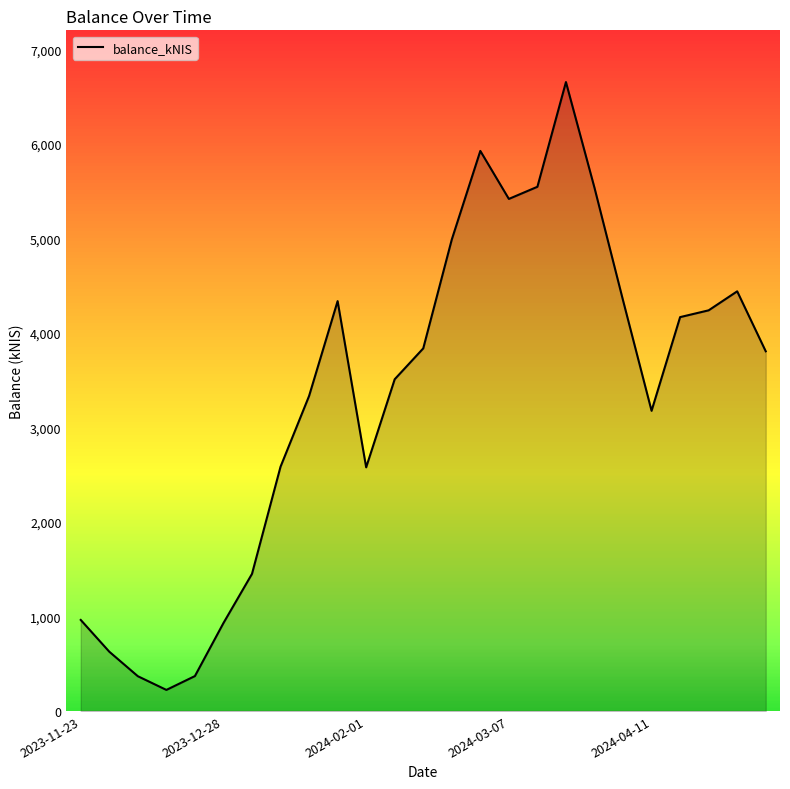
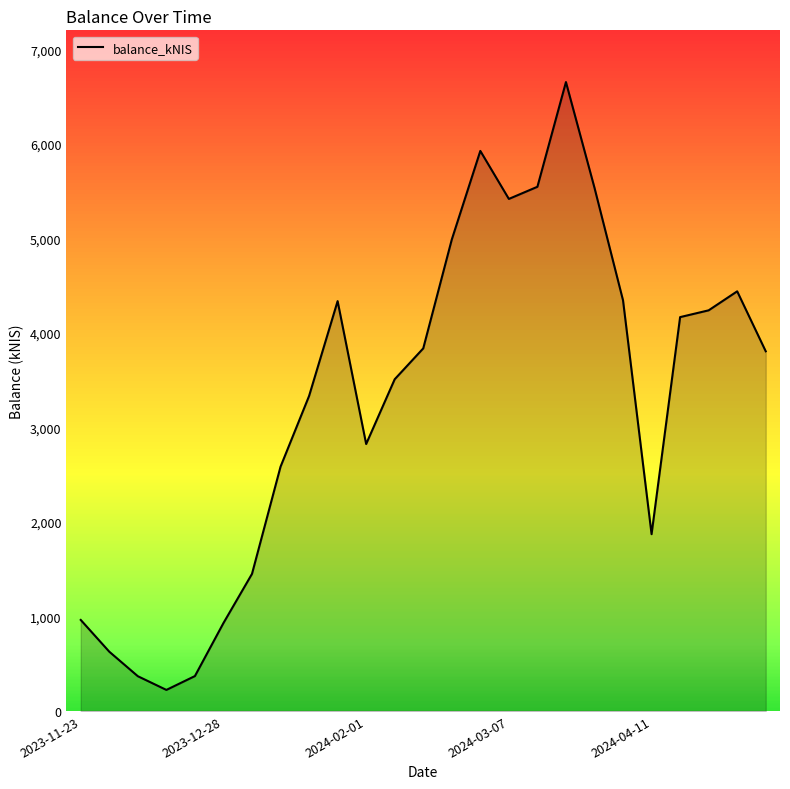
  {
    "2023-11-23": "1,000",
    "2023-12-28": "900",
-   "2024-02-01": "2,600",
+   "2024-02-01": "2,800",
    "2024-03-07": "5,400",
-   "2024-04-11": "3,200"
+   "2024-04-11": "1,900"
  }
